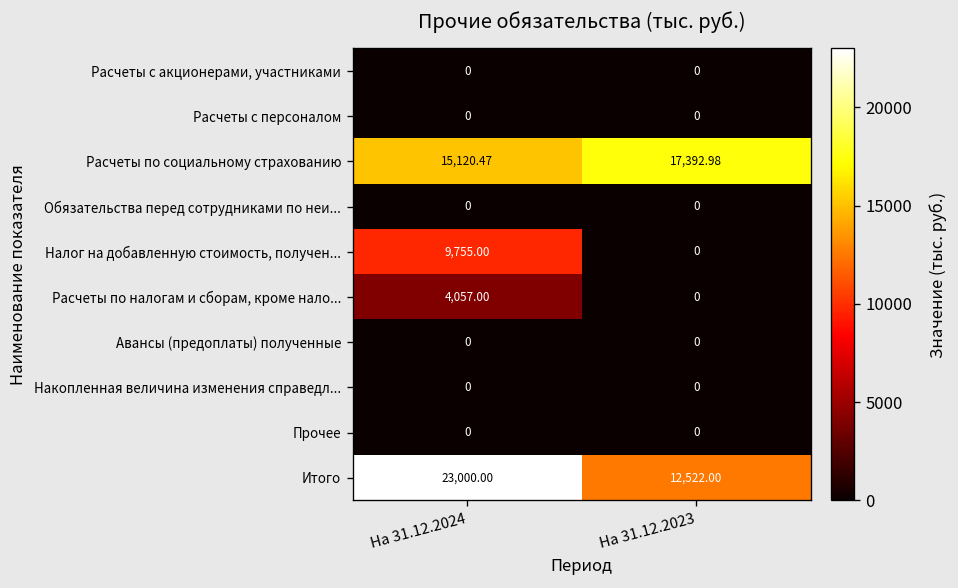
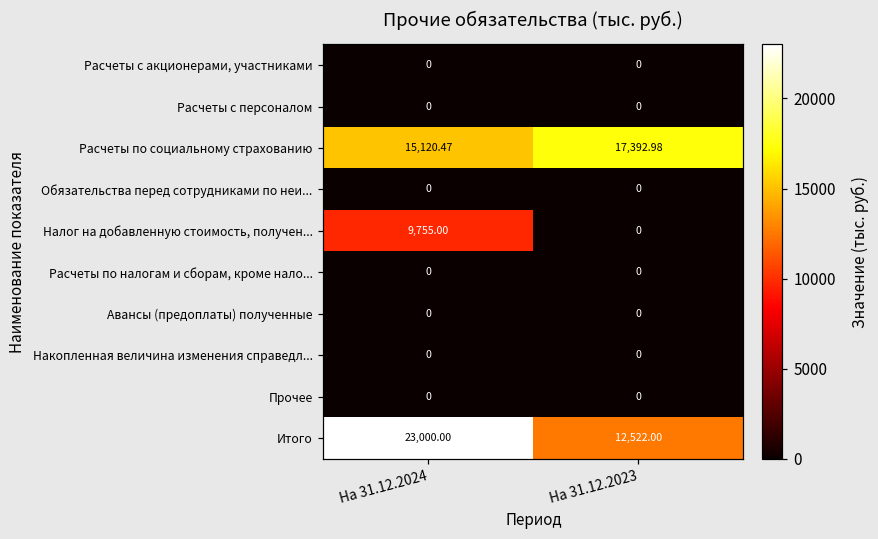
  {
    "Расчеты с акционерами, участниками": {
      "На 31.12.2024": "0",
      "На 31.12.2023": "0"
    },
    "Расчеты с персоналом": {
      "На 31.12.2024": "0",
      "На 31.12.2023": "0"
    },
    "Расчеты по социальному страхованию": {
      "На 31.12.2024": "15,120.47",
      "На 31.12.2023": "17,392.98"
    },
    "Обязательства перед сотрудниками по неи...": {
      "На 31.12.2024": "0",
      "На 31.12.2023": "0"
    },
    "Налог на добавленную стоимость, получен...": {
      "На 31.12.2024": "9,755.00",
      "На 31.12.2023": "0"
    },
    "Расчеты по налогам и сборам, кроме нало...": {
-     "На 31.12.2024": "4,057.00",
+     "На 31.12.2024": "0",
      "На 31.12.2023": "0"
    },
    "Авансы (предоплаты) полученные": {
      "На 31.12.2024": "0",
      "На 31.12.2023": "0"
    },
    "Накопленная величина изменения справедл...": {
      "На 31.12.2024": "0",
      "На 31.12.2023": "0"
    },
    "Прочее": {
      "На 31.12.2024": "0",
      "На 31.12.2023": "0"
    },
    "Итого": {
      "На 31.12.2024": "23,000.00",
      "На 31.12.2023": "12,522.00"
    }
  }
